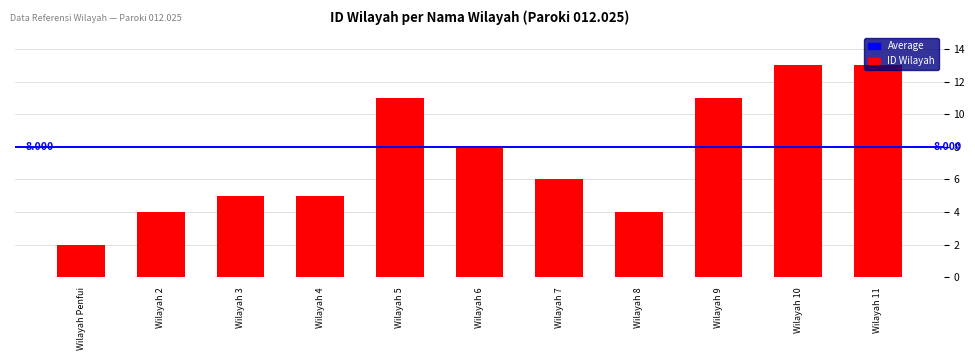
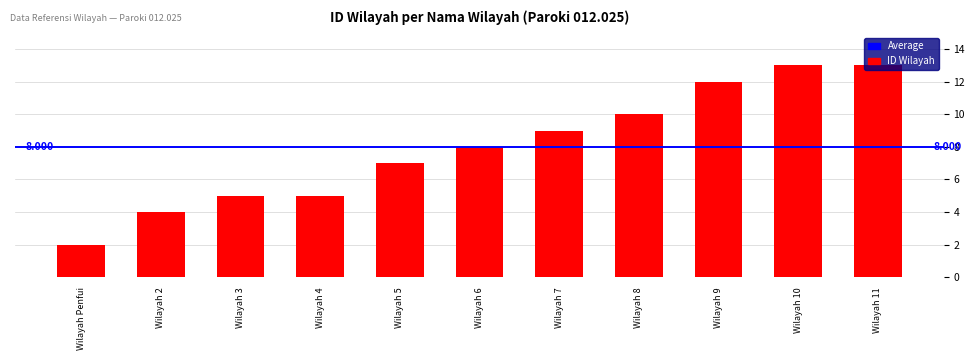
  {
    "Wilayah Penfui": 2,
    "Wilayah 2": 4,
    "Wilayah 3": 5,
    "Wilayah 4": 5,
-   "Wilayah 5": 11,
+   "Wilayah 5": 7,
    "Wilayah 6": 8,
-   "Wilayah 7": 6,
-   "Wilayah 8": 4,
-   "Wilayah 9": 11,
+   "Wilayah 7": 9,
+   "Wilayah 8": 10,
+   "Wilayah 9": 12,
    "Wilayah 10": 13
  }
